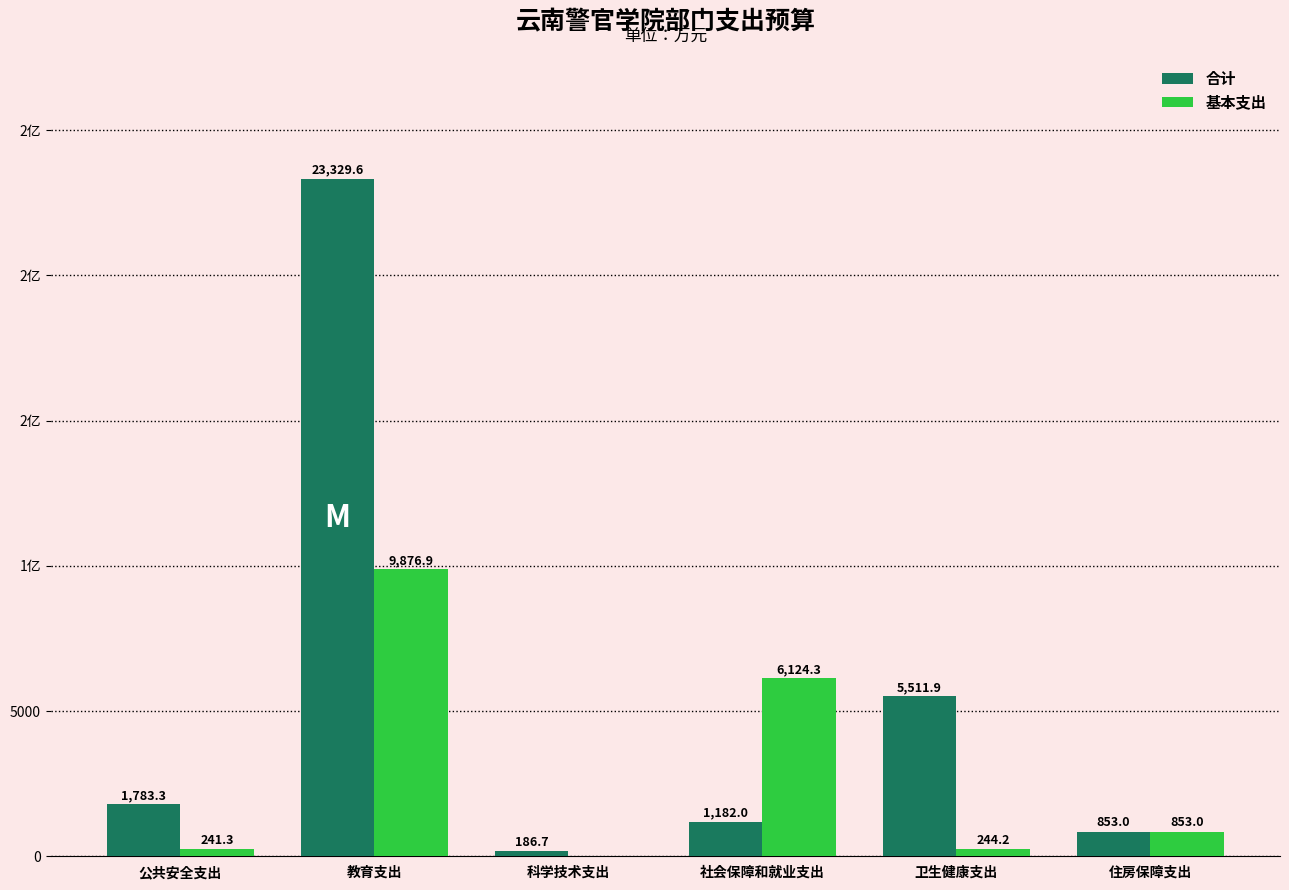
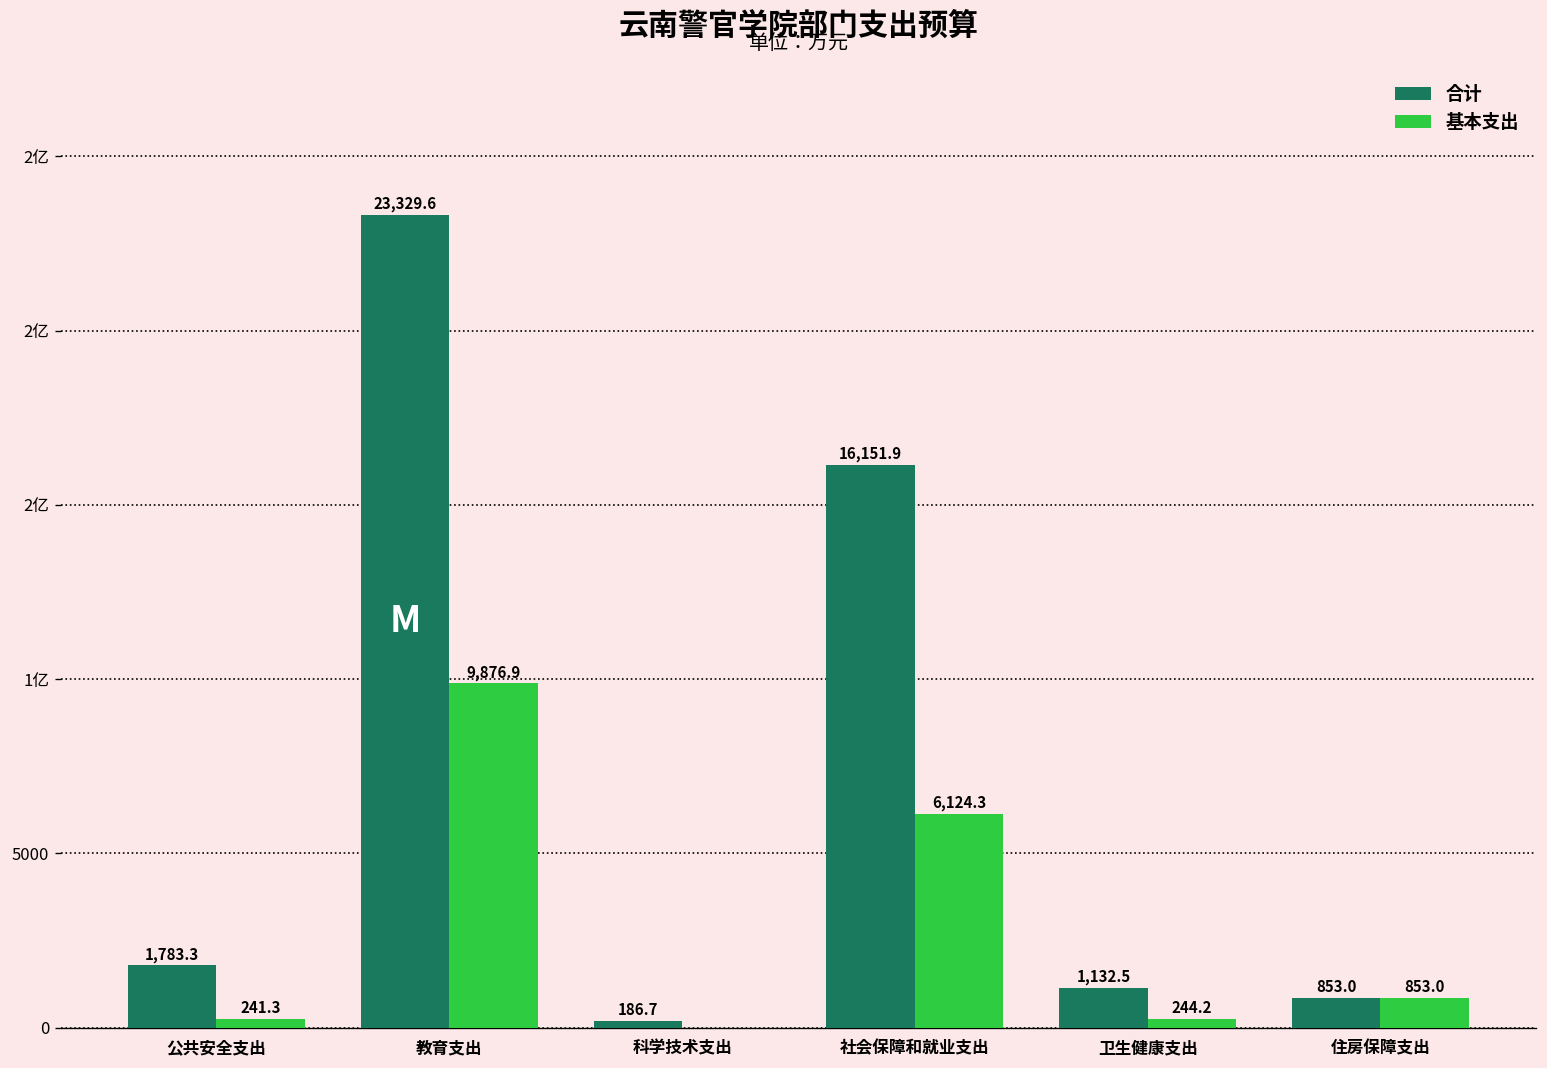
  {
    "合计": {
      "公共安全支出": "1,783.3",
      "教育支出": "23,329.6",
      "科学技术支出": "186.7",
-     "社会保障和就业支出": "1,182.0",
-     "卫生健康支出": "5,511.9",
+     "社会保障和就业支出": "16,151.9",
+     "卫生健康支出": "1,132.5",
      "住房保障支出": "853.0"
    },
    "基本支出": {
      "公共安全支出": "241.3",
      "教育支出": "9,876.9",
      "社会保障和就业支出": "6,124.3",
      "卫生健康支出": "244.2",
      "住房保障支出": "853.0"
    }
  }
